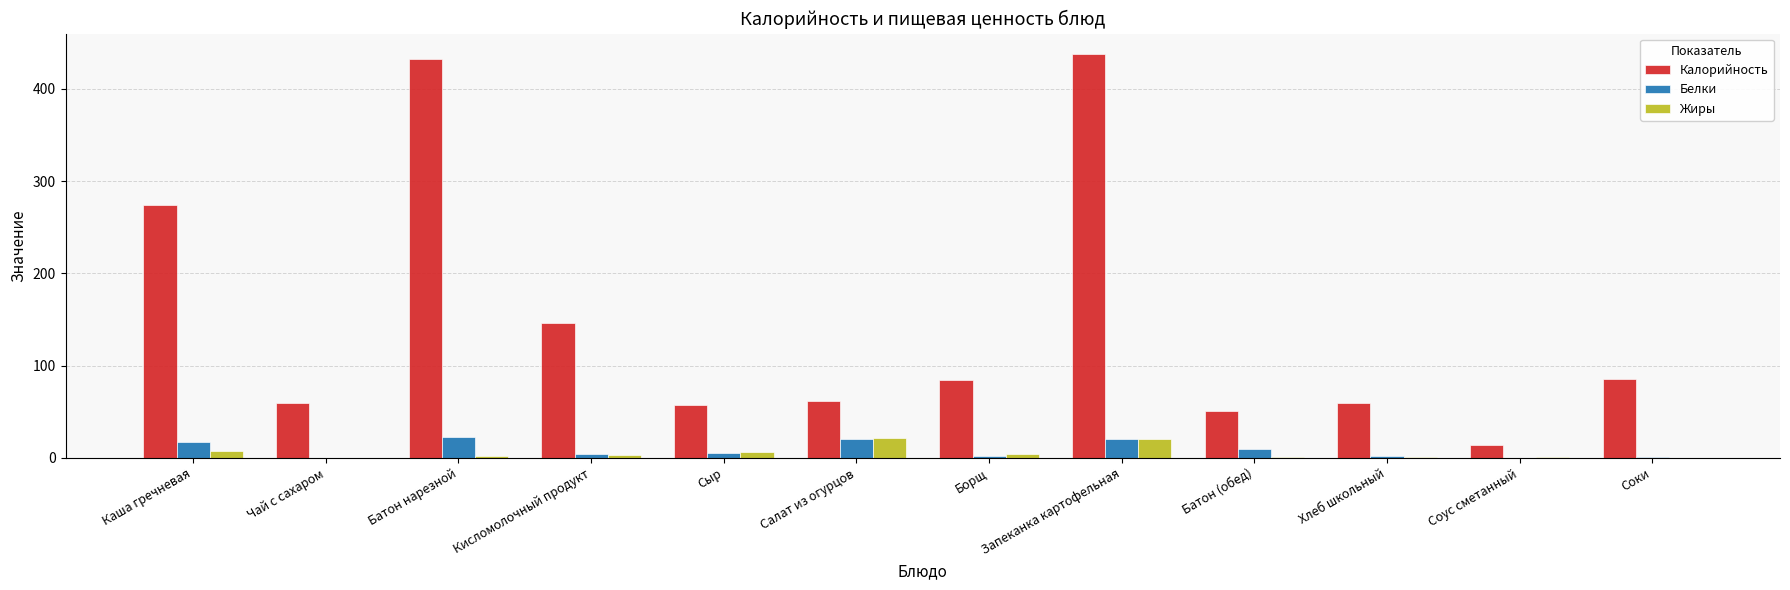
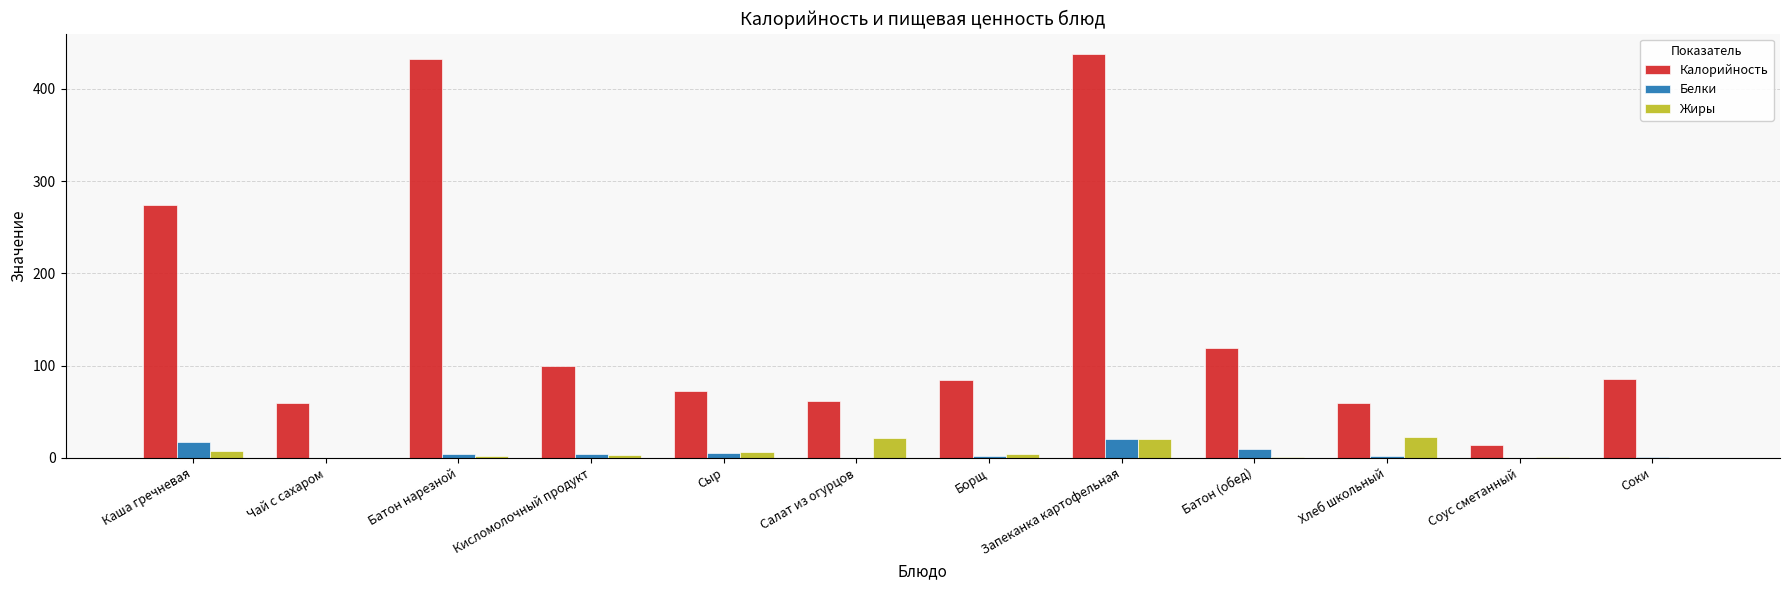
  {
    "Калорийность": {
      "Каша гречневая": 270,
      "Чай с сахаром": 60,
      "Батон нарезной": 430,
-     "Кисломолочный продукт": 150,
-     "Сыр": 60,
+     "Кисломолочный продукт": 100,
+     "Сыр": 70,
      "Салат из огурцов": 60,
      "Борщ": 80,
      "Запеканка картофельная": 440,
-     "Батон (обед)": 50,
+     "Батон (обед)": 120,
      "Хлеб школьный": 60,
      "Соус сметанный": 10,
      "Соки": 90
    },
    "Белки": {
      "Каша гречневая": 20,
      "Чай с сахаром": 0,
-     "Батон нарезной": 20,
+     "Батон нарезной": 0,
      "Кисломолочный продукт": 0,
      "Сыр": 10,
-     "Салат из огурцов": 20,
+     "Салат из огурцов": 0,
      "Запеканка картофельная": 20,
      "Батон (обед)": 10,
      "Соус сметанный": 0
    },
    "Жиры": {
      "Каша гречневая": 10,
      "Чай с сахаром": 0,
      "Кисломолочный продукт": 0,
      "Сыр": 10,
      "Салат из огурцов": 20,
      "Борщ": 0,
      "Запеканка картофельная": 20,
-     "Хлеб школьный": 0,
+     "Хлеб школьный": 20,
      "Соки": 0
    }
  }
